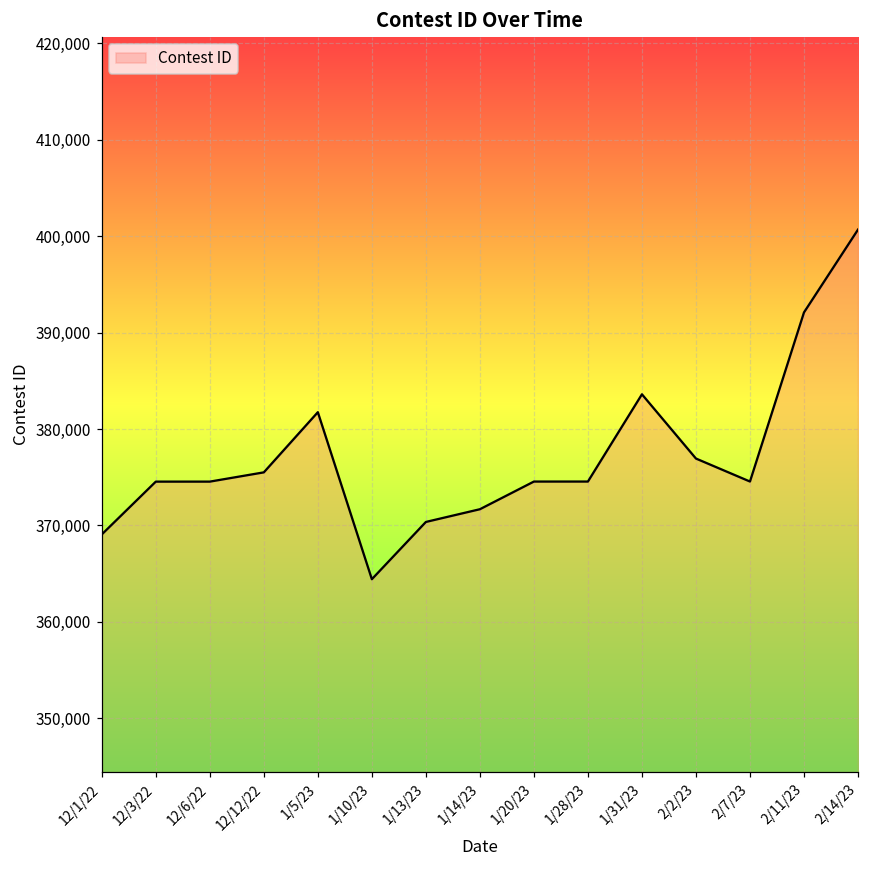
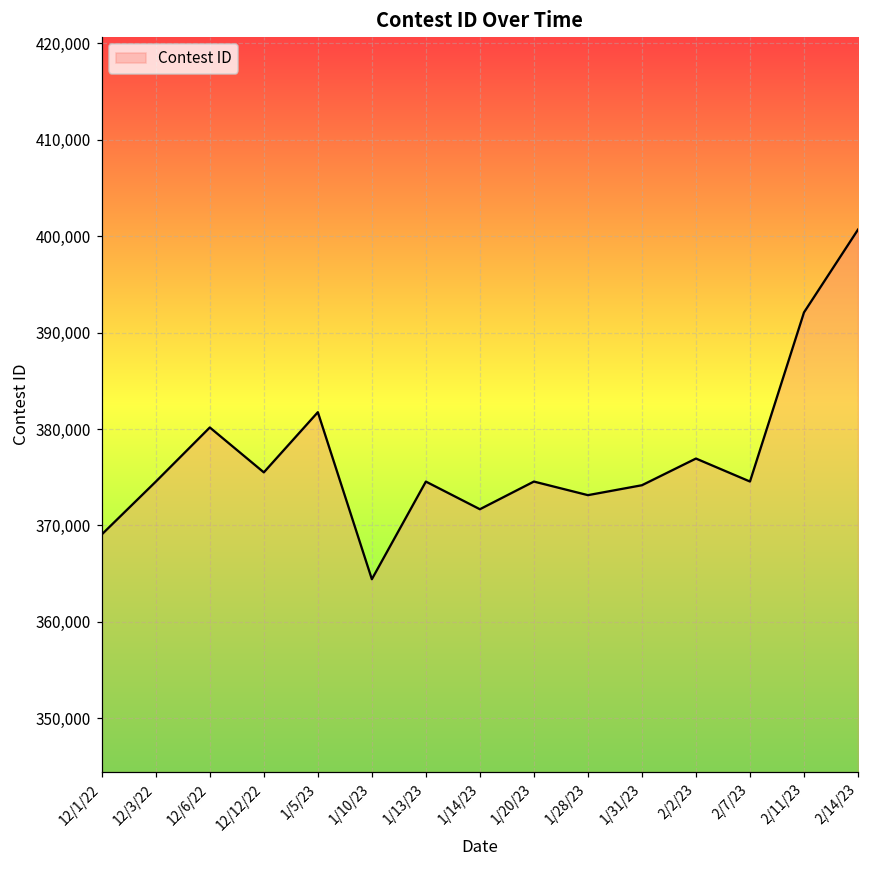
  {
    "12/1/22": "369,000",
    "12/3/22": "375,000",
-   "12/6/22": "375,000",
+   "12/6/22": "380,000",
    "12/12/22": "376,000",
    "1/5/23": "382,000",
    "1/10/23": "364,000",
-   "1/13/23": "370,000",
+   "1/13/23": "375,000",
    "1/14/23": "372,000",
    "1/20/23": "375,000",
-   "1/28/23": "375,000",
-   "1/31/23": "384,000",
+   "1/28/23": "373,000",
+   "1/31/23": "374,000",
    "2/2/23": "377,000",
    "2/7/23": "375,000",
    "2/11/23": "392,000",
    "2/14/23": "401,000"
  }
